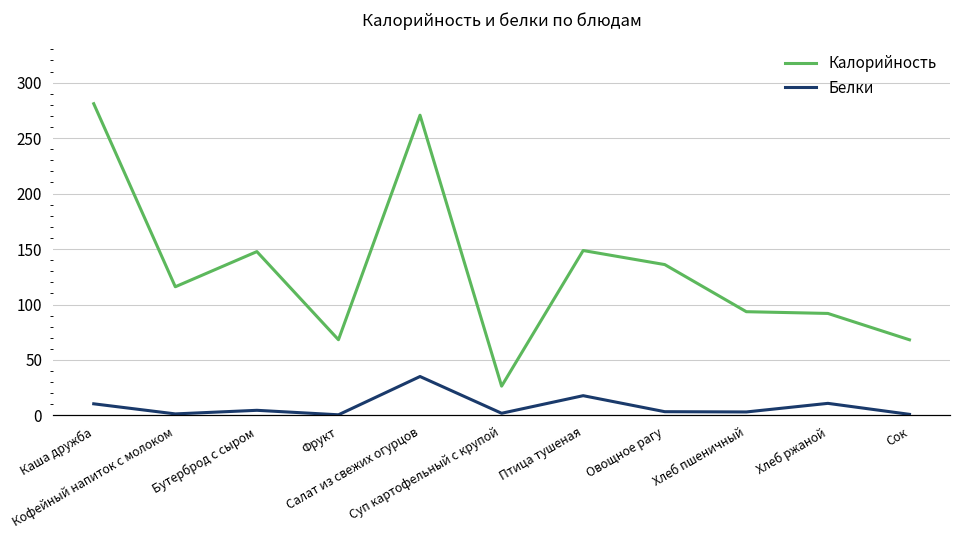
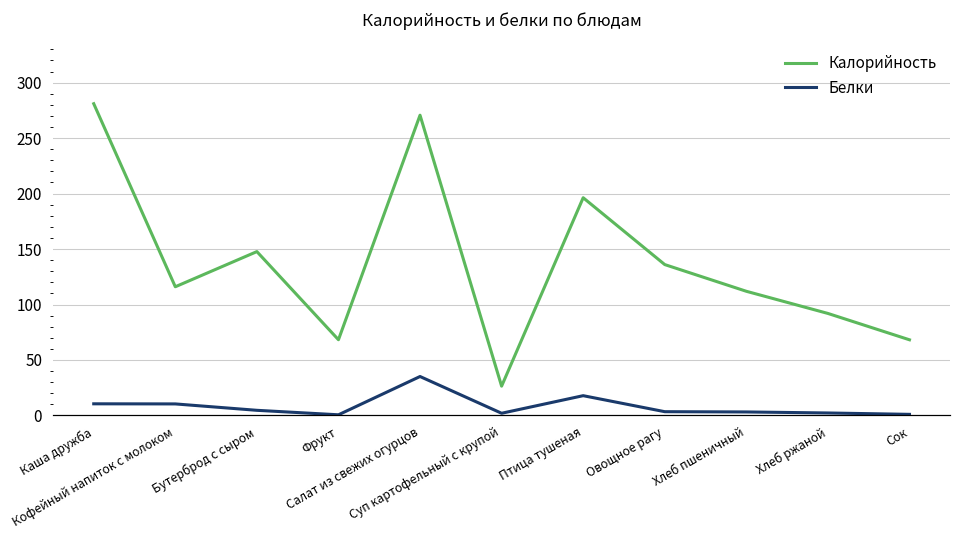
  {
    "Калорийность": {
      "Каша дружба": 281,
      "Кофейный напиток с молоком": 116,
      "Бутерброд с сыром": 148,
      "Фрукт": 68,
      "Салат из свежих огурцов": 271,
      "Суп картофельный с крупой": 26,
-     "Птица тушеная": 149,
+     "Птица тушеная": 196,
      "Овощное рагу": 136,
-     "Хлеб пшеничный": 94,
+     "Хлеб пшеничный": 112,
      "Хлеб ржаной": 92,
      "Сок": 68
    },
    "Белки": {
      "Каша дружба": 11,
-     "Кофейный напиток с молоком": 1,
+     "Кофейный напиток с молоком": 10,
      "Бутерброд с сыром": 5,
      "Фрукт": 1,
      "Салат из свежих огурцов": 35,
      "Суп картофельный с крупой": 2,
      "Птица тушеная": 18,
      "Овощное рагу": 3,
      "Хлеб пшеничный": 3,
-     "Хлеб ржаной": 11,
+     "Хлеб ржаной": 2,
      "Сок": 1
    }
  }
